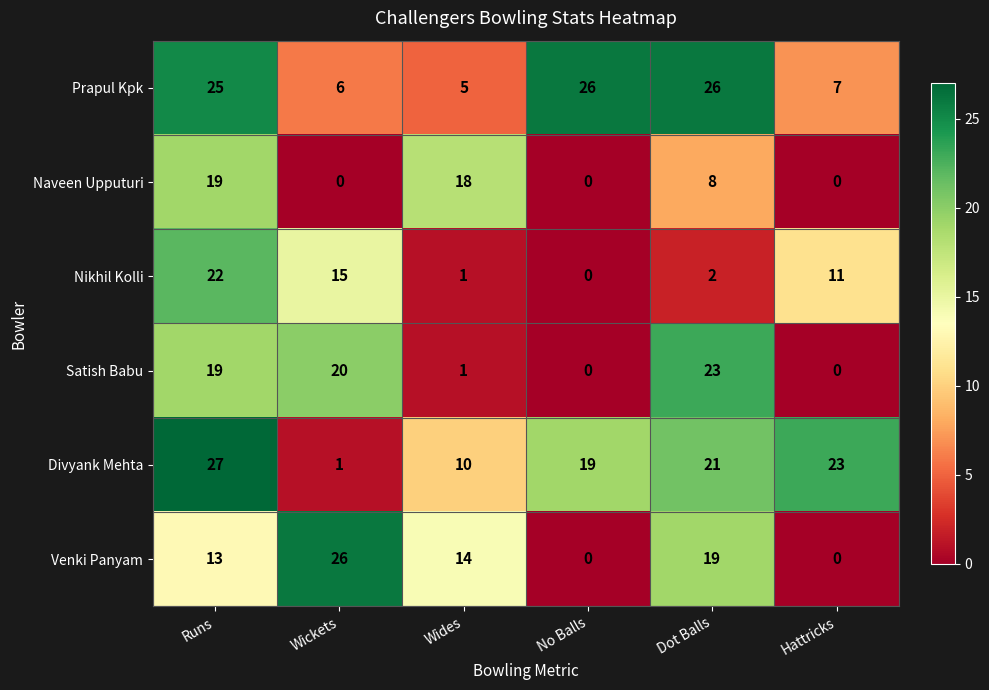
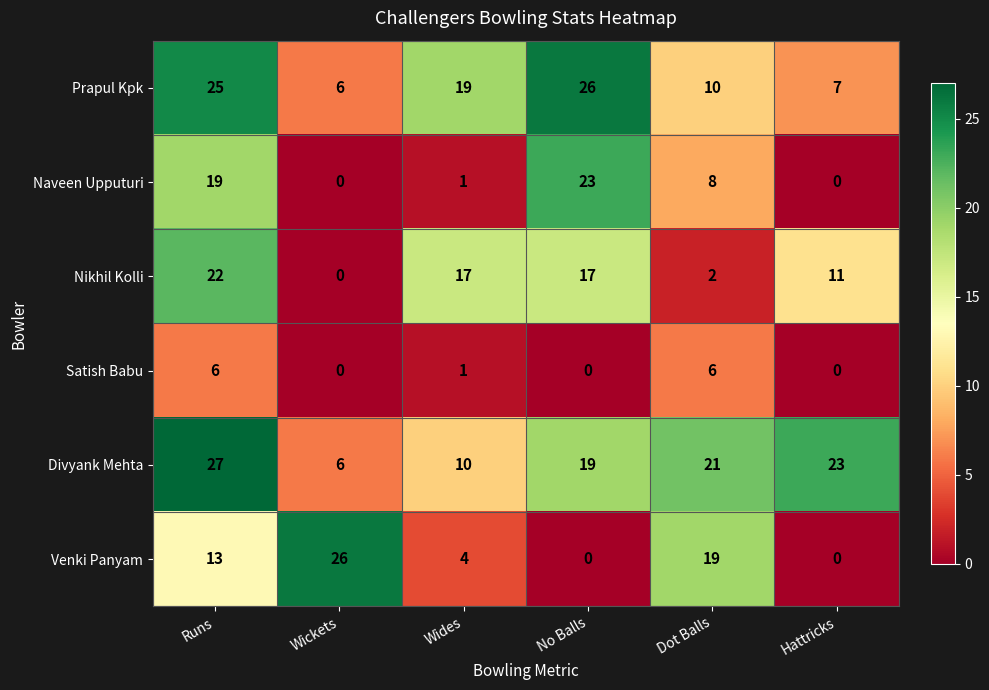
  {
    "Prapul Kpk": {
      "Runs": 25,
      "Wickets": 6,
-     "Wides": 5,
+     "Wides": 19,
      "No Balls": 26,
-     "Dot Balls": 26,
+     "Dot Balls": 10,
      "Hattricks": 7
    },
    "Naveen Upputuri": {
      "Runs": 19,
      "Wickets": 0,
-     "Wides": 18,
-     "No Balls": 0,
+     "Wides": 1,
+     "No Balls": 23,
      "Dot Balls": 8,
      "Hattricks": 0
    },
    "Nikhil Kolli": {
      "Runs": 22,
-     "Wickets": 15,
-     "Wides": 1,
-     "No Balls": 0,
+     "Wickets": 0,
+     "Wides": 17,
+     "No Balls": 17,
      "Dot Balls": 2,
      "Hattricks": 11
    },
    "Satish Babu": {
-     "Runs": 19,
-     "Wickets": 20,
+     "Runs": 6,
+     "Wickets": 0,
      "Wides": 1,
      "No Balls": 0,
-     "Dot Balls": 23,
+     "Dot Balls": 6,
      "Hattricks": 0
    },
    "Divyank Mehta": {
      "Runs": 27,
-     "Wickets": 1,
+     "Wickets": 6,
      "Wides": 10,
      "No Balls": 19,
      "Dot Balls": 21,
      "Hattricks": 23
    },
    "Venki Panyam": {
      "Runs": 13,
      "Wickets": 26,
-     "Wides": 14,
+     "Wides": 4,
      "No Balls": 0,
      "Dot Balls": 19,
      "Hattricks": 0
    }
  }
